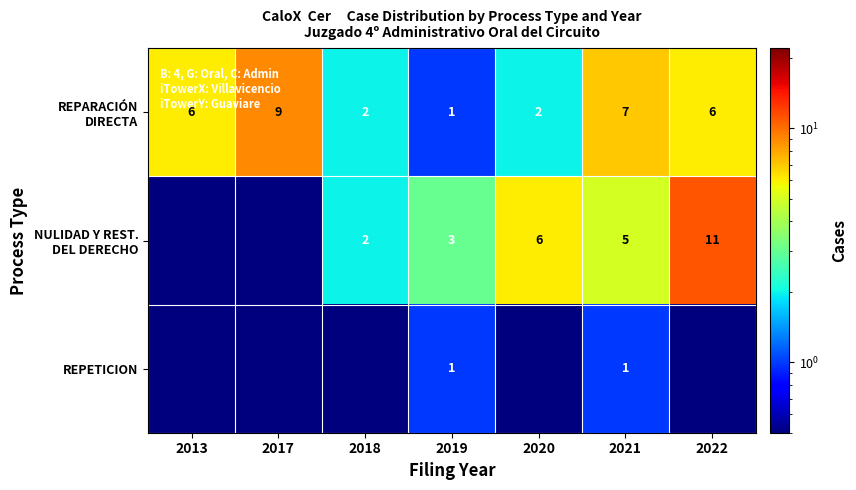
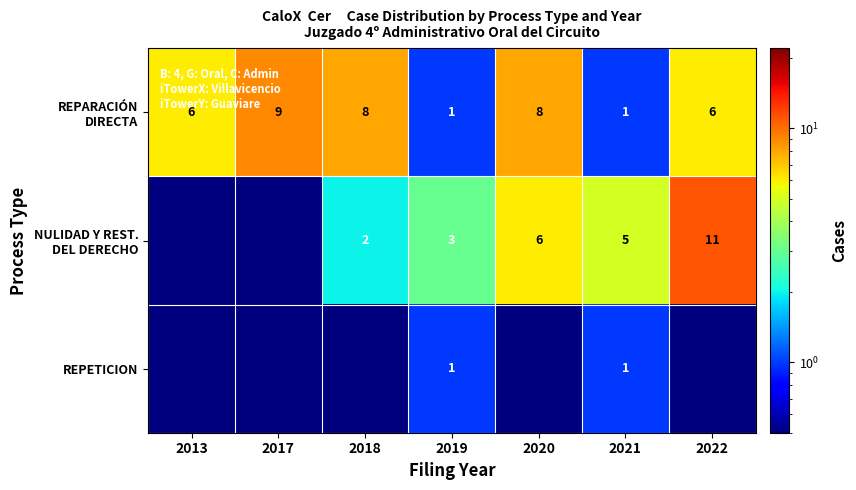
  {
    "REPARACIÓN DIRECTA": {
-     "2018": 2,
+     "2018": 8,
      "2019": 1,
-     "2020": 2,
-     "2021": 7,
+     "2020": 8,
+     "2021": 1,
      "2022": 6
    },
    "NULIDAD Y REST. DEL DERECHO": {
      "2018": 2,
      "2019": 3,
      "2020": 6,
      "2021": 5,
      "2022": 11
    },
    "REPETICION": {
      "2019": 1,
      "2021": 1
    }
  }
